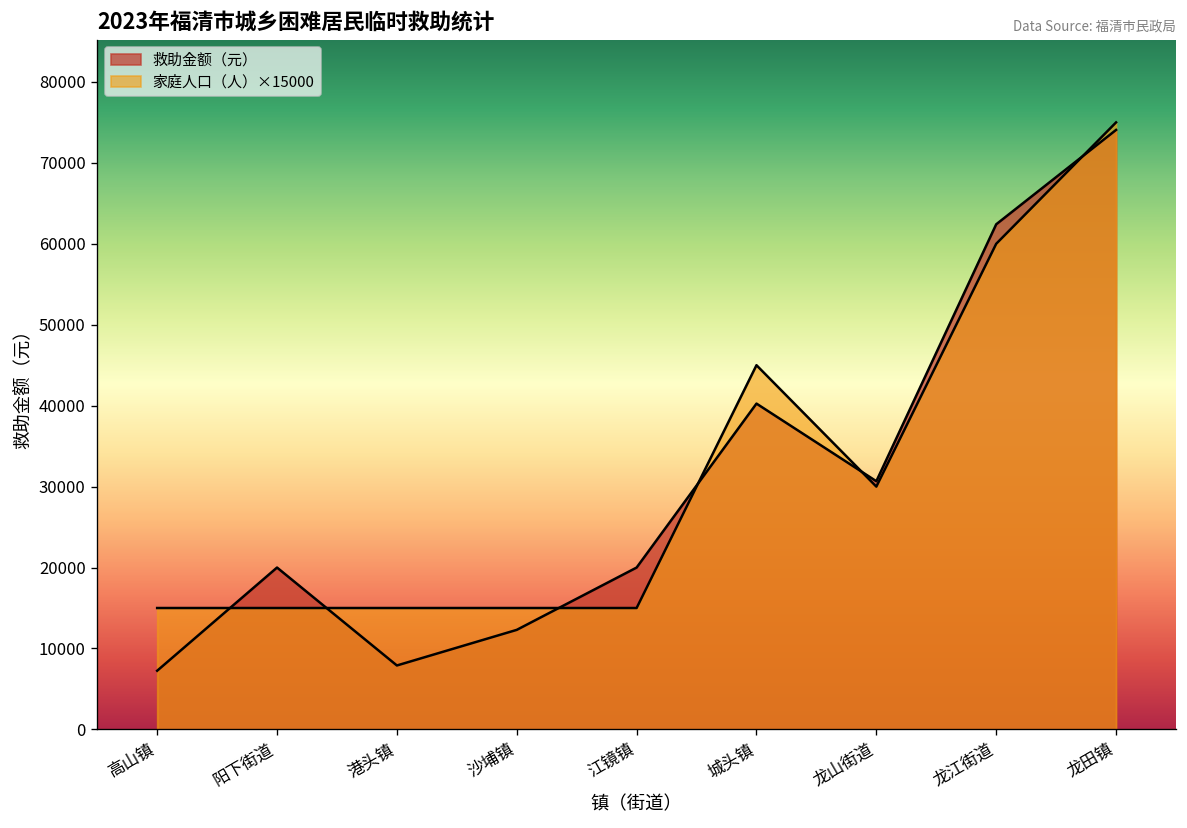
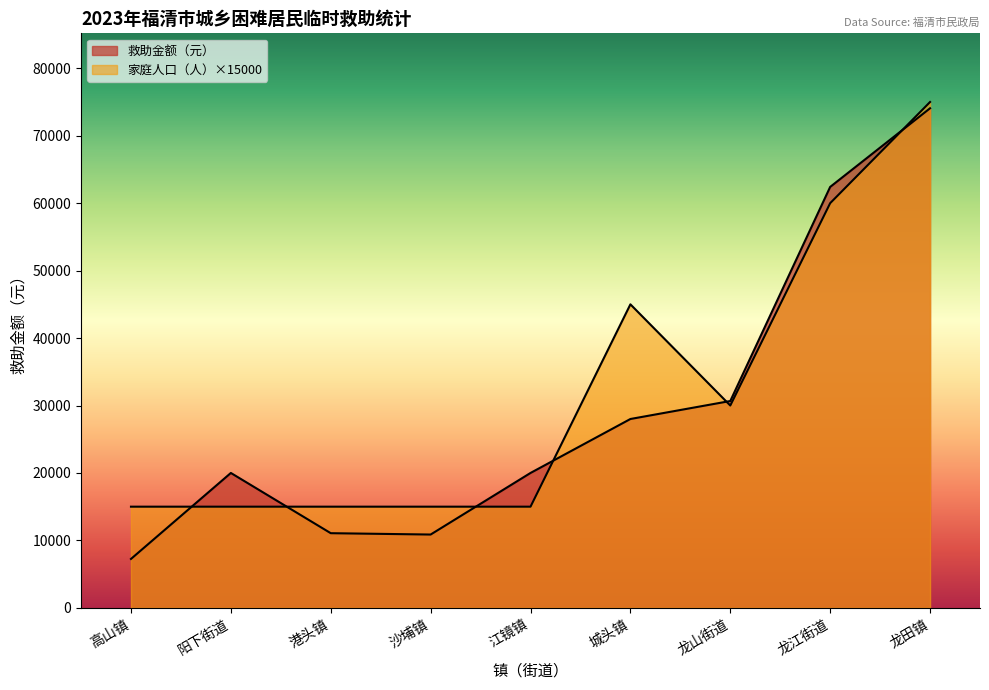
  {
    "救助金额（元）": {
      "高山镇": 7000,
      "阳下街道": 20000,
-     "港头镇": 8000,
-     "沙埔镇": 12000,
+     "港头镇": 11000,
+     "沙埔镇": 11000,
      "江镜镇": 20000,
-     "城头镇": 40000,
+     "城头镇": 28000,
      "龙山街道": 31000,
      "龙江街道": 62000,
      "龙田镇": 74000
    },
    "家庭人口（人）×15000": {
      "高山镇": 15000,
      "阳下街道": 15000,
      "港头镇": 15000,
      "沙埔镇": 15000,
      "江镜镇": 15000,
      "城头镇": 45000,
      "龙山街道": 30000,
      "龙江街道": 60000,
      "龙田镇": 75000
    }
  }
